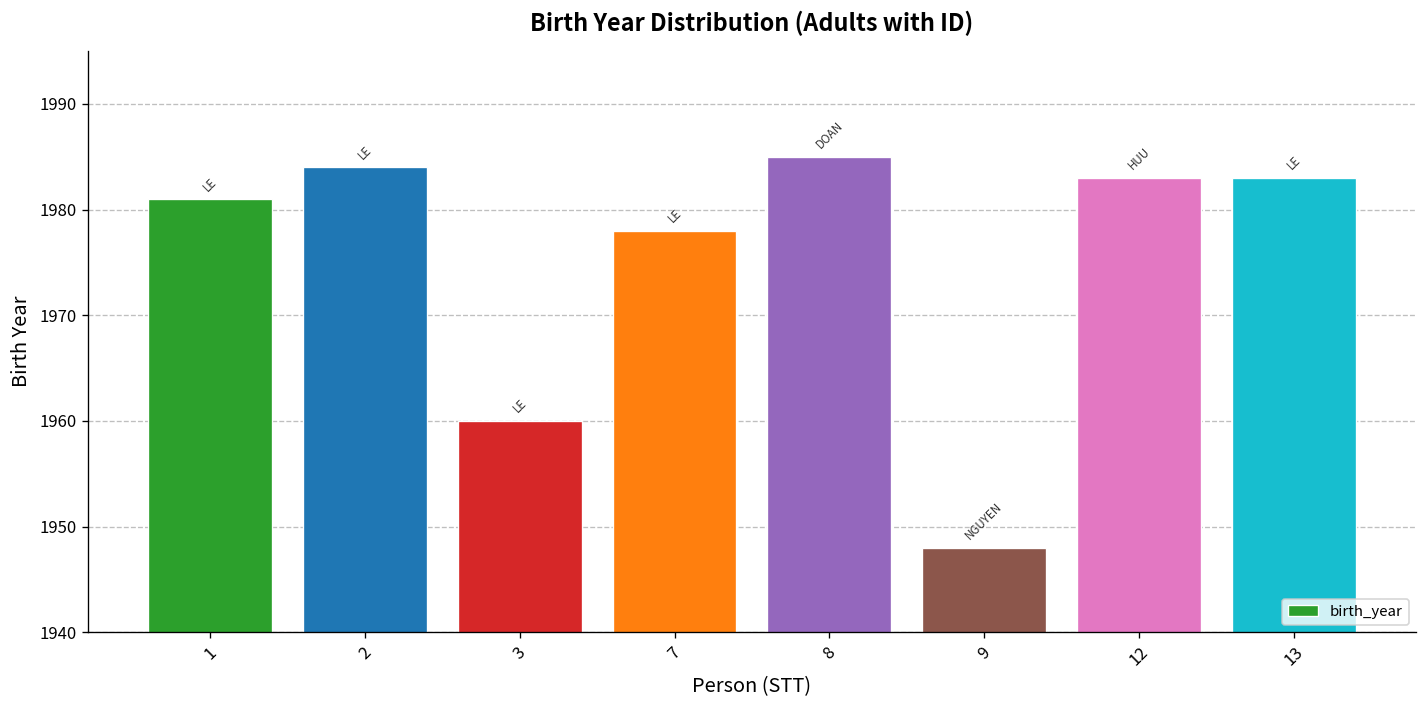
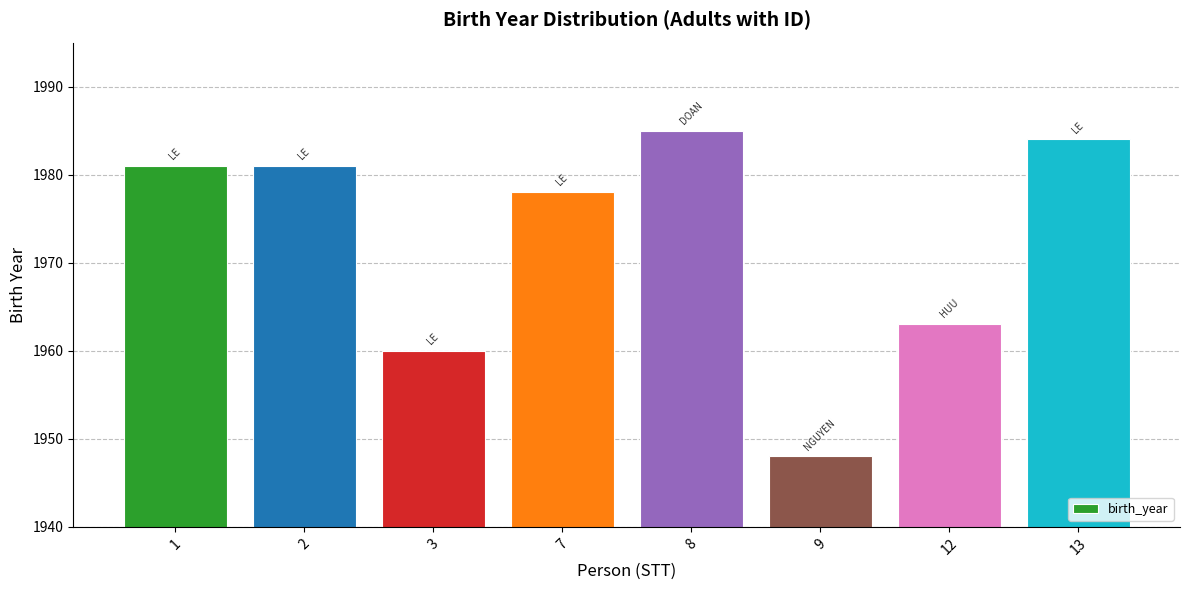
  {
    "1": 1981,
-   "2": 1984,
+   "2": 1981,
    "3": 1960,
    "7": 1978,
    "8": 1985,
    "9": 1948,
-   "12": 1983,
-   "13": 1983
+   "12": 1963,
+   "13": 1984
  }
